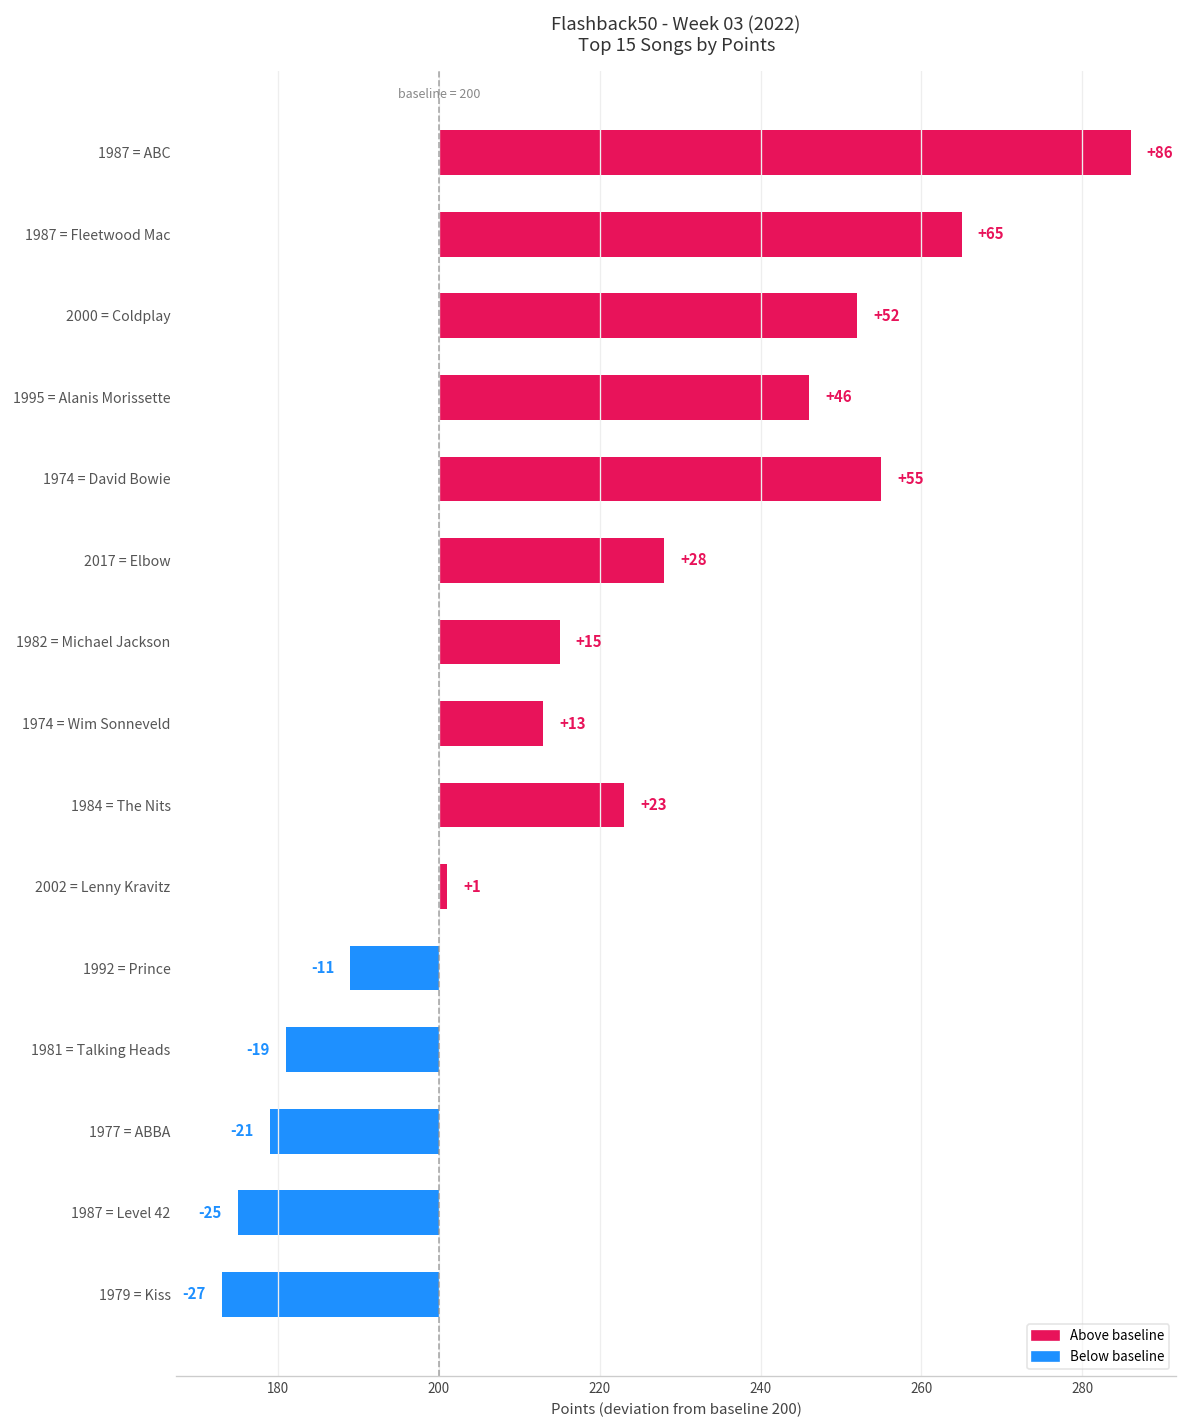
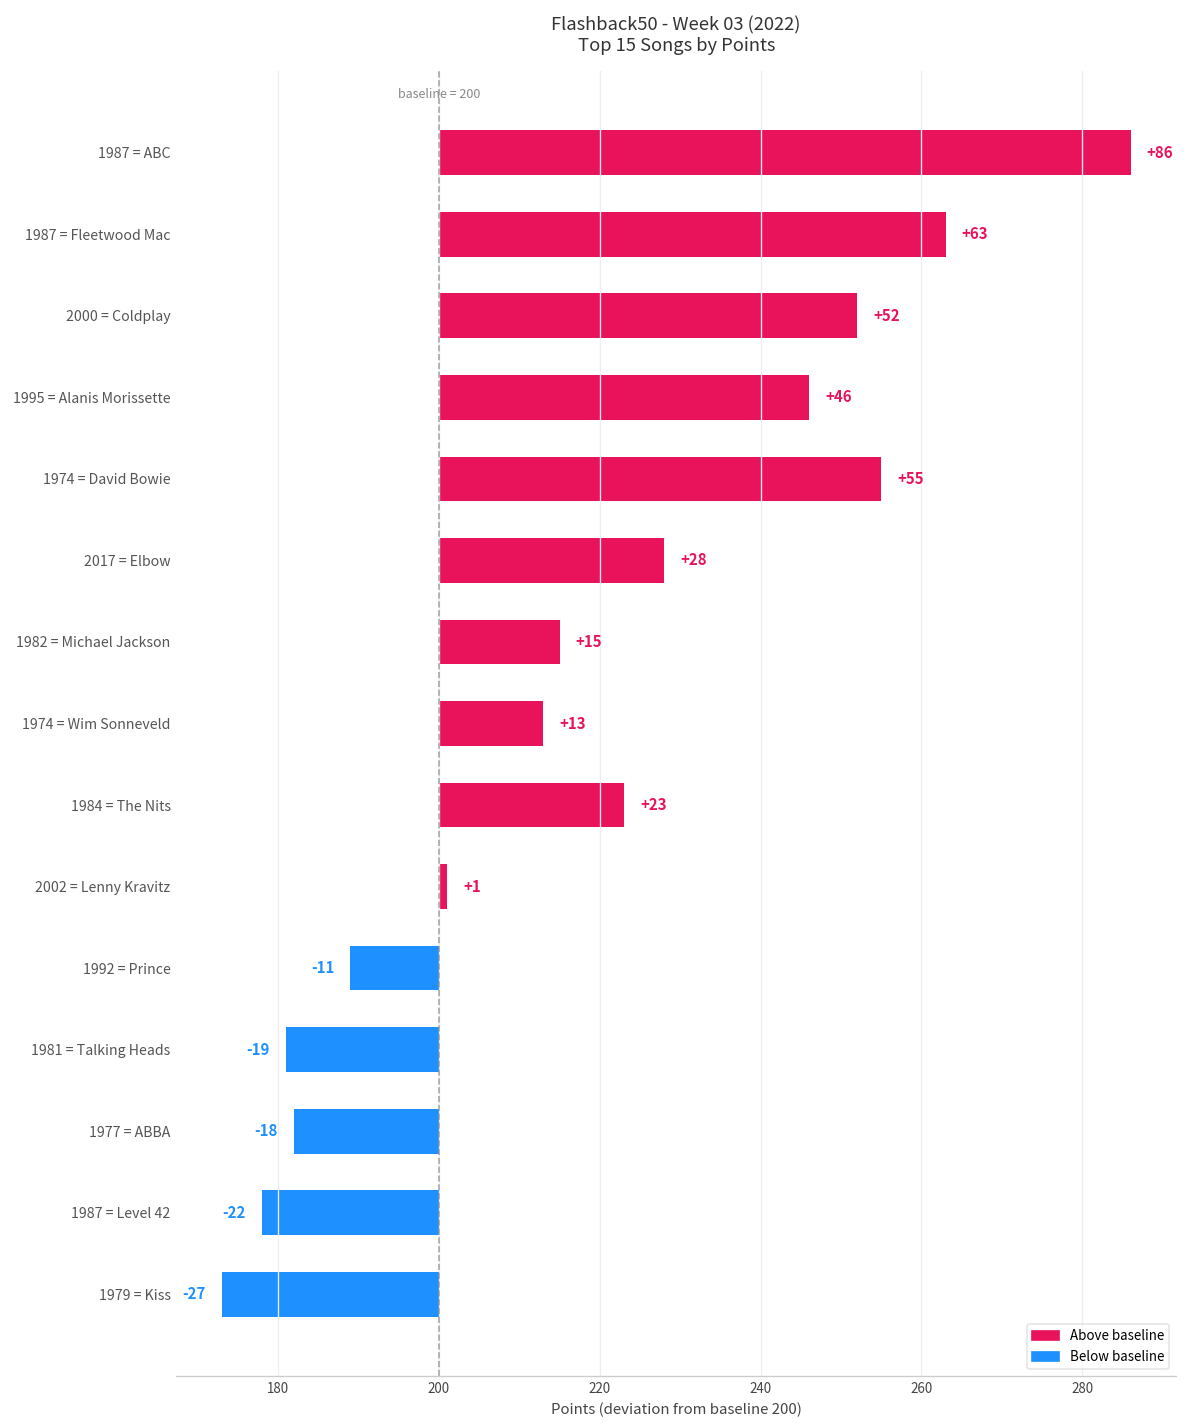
  {
    "1987 = ABC": "+86",
-   "1987 = Fleetwood Mac": "+65",
+   "1987 = Fleetwood Mac": "+63",
    "2000 = Coldplay": "+52",
    "1995 = Alanis Morissette": "+46",
    "1974 = David Bowie": "+55",
    "2017 = Elbow": "+28",
    "1982 = Michael Jackson": "+15",
    "1974 = Wim Sonneveld": "+13",
    "1984 = The Nits": "+23",
    "2002 = Lenny Kravitz": "+1",
    "1992 = Prince": "-11",
    "1981 = Talking Heads": "-19",
-   "1977 = ABBA": "-21",
-   "1987 = Level 42": "-25",
+   "1977 = ABBA": "-18",
+   "1987 = Level 42": "-22",
    "1979 = Kiss": "-27"
  }
